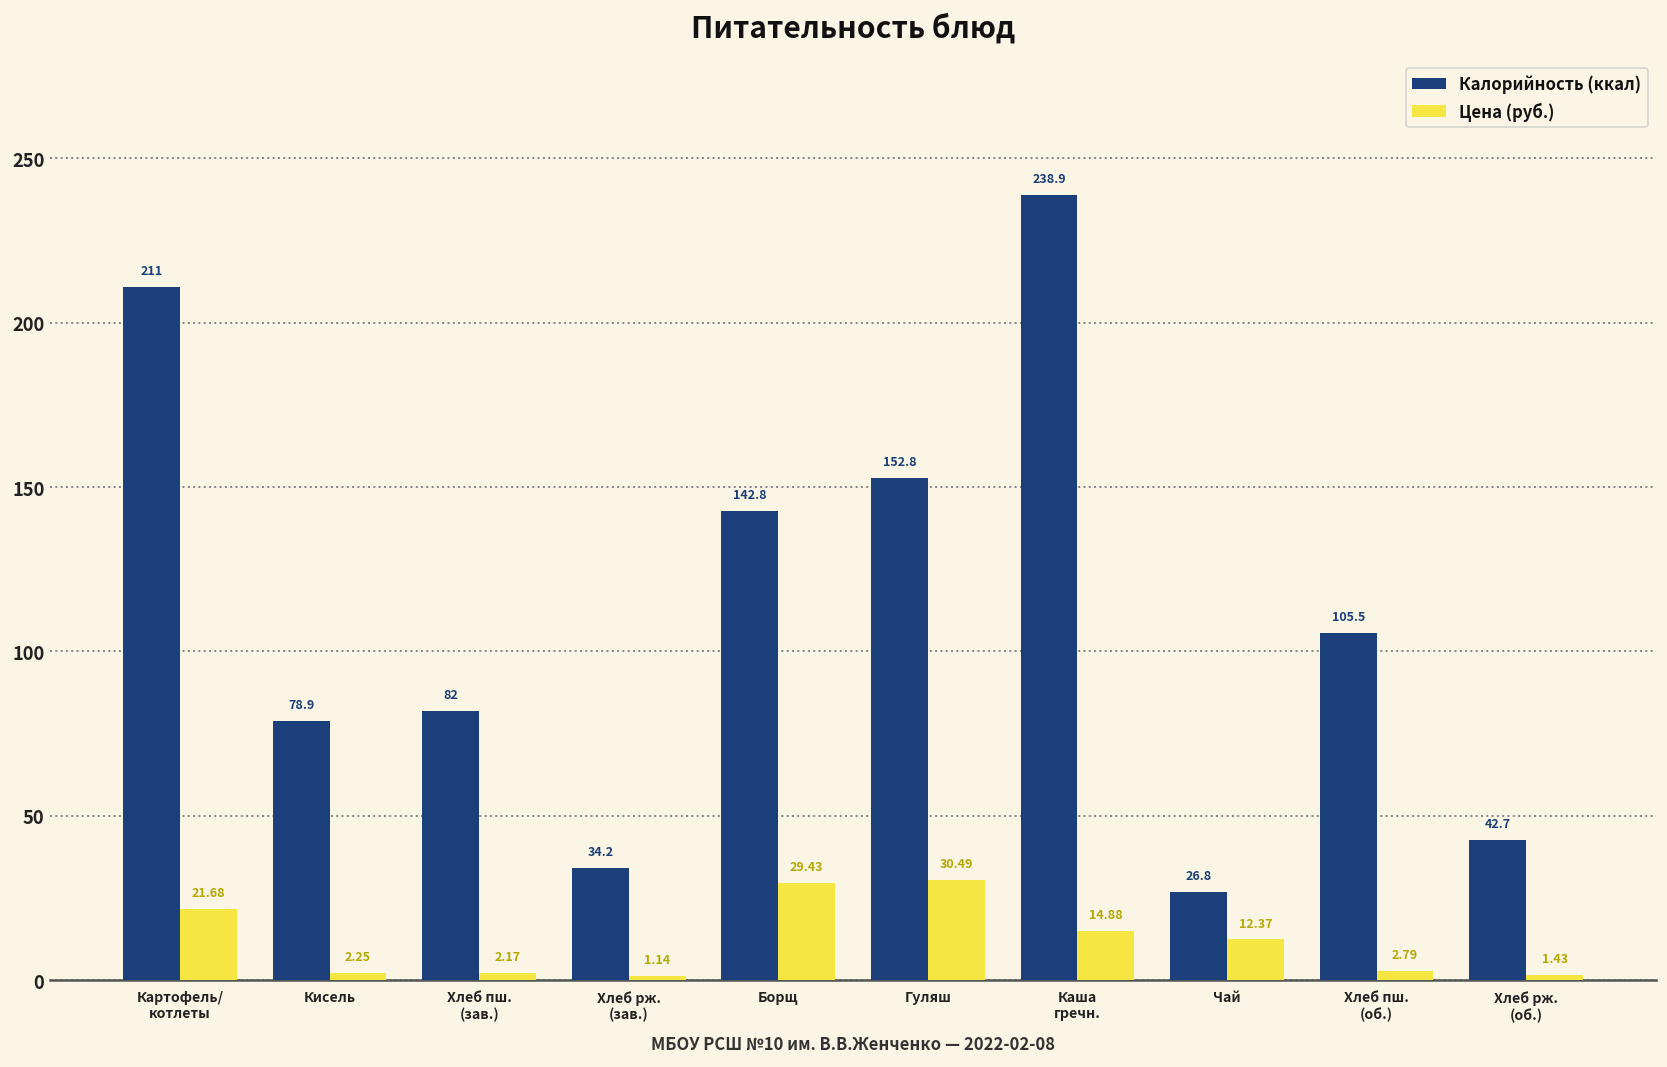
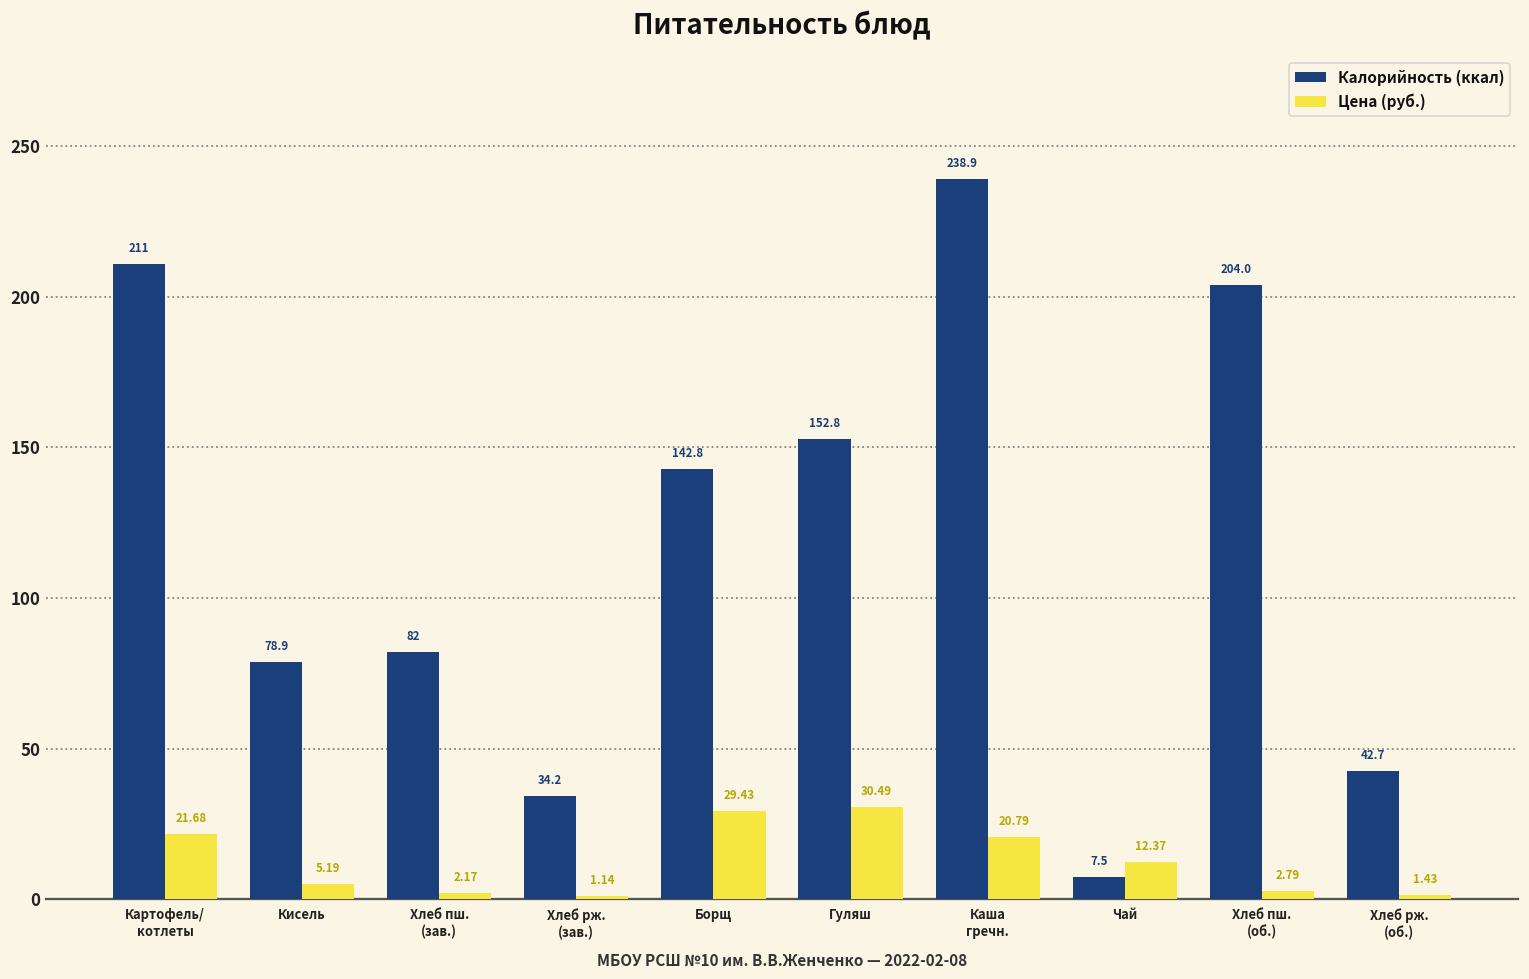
  {
    "Калорийность (ккал)": {
      "Картофель/ котлеты": 211,
      "Кисель": 78.9,
      "Хлеб пш. (зав.)": 82,
      "Хлеб рж. (зав.)": 34.2,
      "Борщ": 142.8,
      "Гуляш": 152.8,
      "Каша гречн.": 238.9,
-     "Чай": 26.8,
-     "Хлеб пш. (об.)": 105.5,
+     "Чай": 7.5,
+     "Хлеб пш. (об.)": 204.0,
      "Хлеб рж. (об.)": 42.7
    },
    "Цена (руб.)": {
      "Картофель/ котлеты": 21.68,
-     "Кисель": 2.25,
+     "Кисель": 5.19,
      "Хлеб пш. (зав.)": 2.17,
      "Хлеб рж. (зав.)": 1.14,
      "Борщ": 29.43,
      "Гуляш": 30.49,
-     "Каша гречн.": 14.88,
+     "Каша гречн.": 20.79,
      "Чай": 12.37,
      "Хлеб пш. (об.)": 2.79,
      "Хлеб рж. (об.)": 1.43
    }
  }
